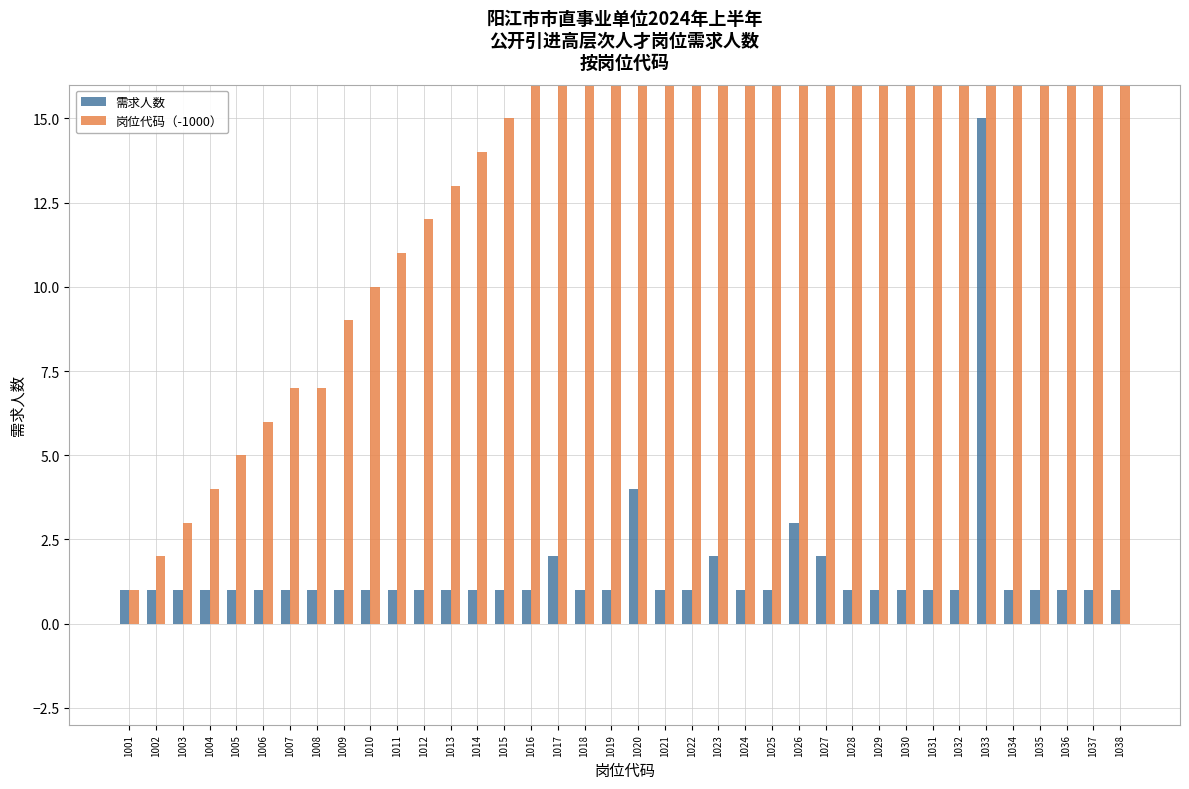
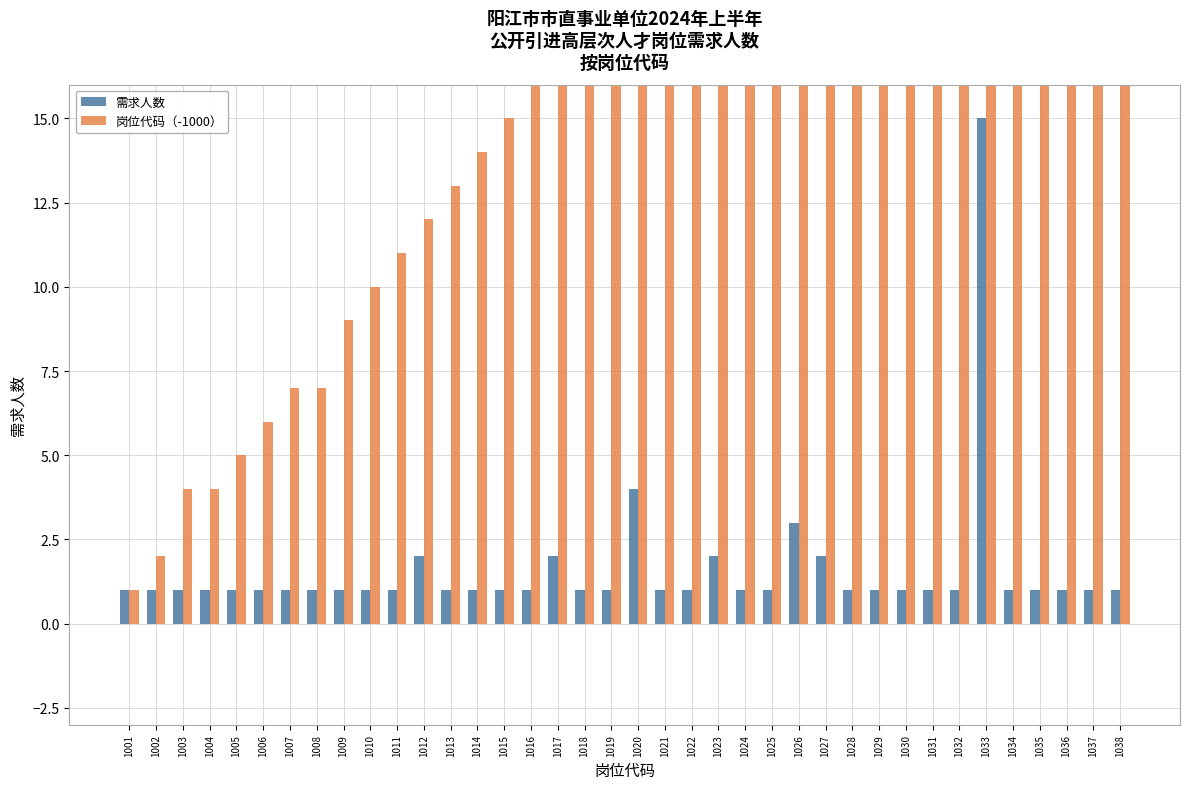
  {
    "需求人数": {
      "1001": 1,
      "1002": 1,
      "1003": 1,
      "1004": 1,
      "1005": 1,
      "1006": 1,
      "1007": 1,
      "1008": 1,
      "1009": 1,
      "1010": 1,
      "1011": 1,
-     "1012": 1,
+     "1012": 2,
      "1013": 1,
      "1014": 1,
      "1015": 1,
      "1016": 1,
      "1017": 2,
      "1018": 1,
      "1019": 1,
      "1020": 4,
      "1021": 1,
      "1022": 1,
      "1023": 2,
      "1024": 1,
      "1025": 1,
      "1026": 3,
      "1027": 2,
      "1028": 1,
      "1029": 1,
      "1030": 1,
      "1031": 1,
      "1032": 1,
      "1033": 15,
      "1034": 1,
      "1035": 1,
      "1036": 1,
      "1037": 1,
      "1038": 1
    },
    "岗位代码（-1000）": {
      "1001": 1.0,
      "1002": 2.0,
-     "1003": 3.0,
+     "1003": 4.0,
      "1004": 4.0,
      "1005": 5.0,
      "1006": 6.0,
      "1007": 7.0,
      "1008": 7.0,
      "1009": 9.0,
      "1010": 10.0,
      "1011": 11.0,
      "1012": 12.0,
      "1013": 13.0,
      "1014": 14.0,
      "1015": 15.0,
      "1016": 16.0
    }
  }
